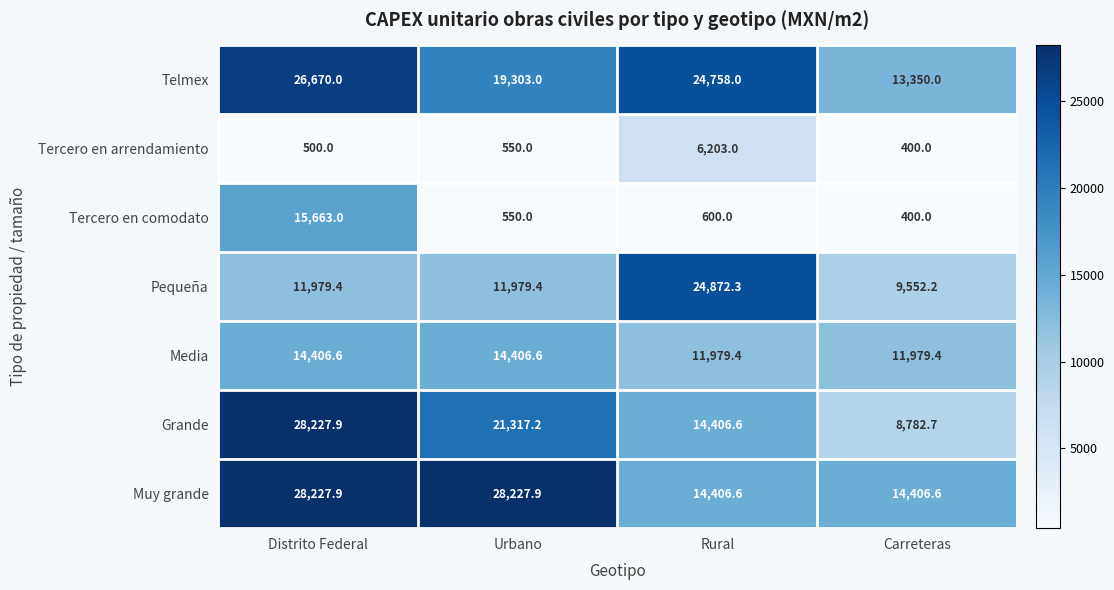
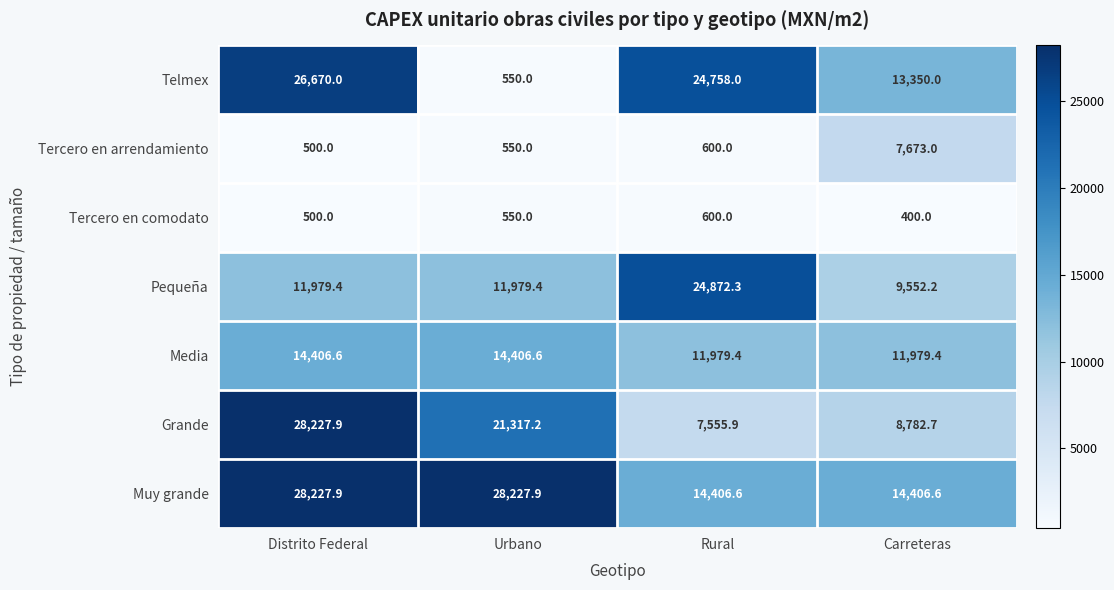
  {
    "Telmex": {
      "Distrito Federal": "26,670.0",
-     "Urbano": "19,303.0",
+     "Urbano": "550.0",
      "Rural": "24,758.0",
      "Carreteras": "13,350.0"
    },
    "Tercero en arrendamiento": {
      "Distrito Federal": "500.0",
      "Urbano": "550.0",
-     "Rural": "6,203.0",
-     "Carreteras": "400.0"
+     "Rural": "600.0",
+     "Carreteras": "7,673.0"
    },
    "Tercero en comodato": {
-     "Distrito Federal": "15,663.0",
+     "Distrito Federal": "500.0",
      "Urbano": "550.0",
      "Rural": "600.0",
      "Carreteras": "400.0"
    },
    "Pequeña": {
      "Distrito Federal": "11,979.4",
      "Urbano": "11,979.4",
      "Rural": "24,872.3",
      "Carreteras": "9,552.2"
    },
    "Media": {
      "Distrito Federal": "14,406.6",
      "Urbano": "14,406.6",
      "Rural": "11,979.4",
      "Carreteras": "11,979.4"
    },
    "Grande": {
      "Distrito Federal": "28,227.9",
      "Urbano": "21,317.2",
-     "Rural": "14,406.6",
+     "Rural": "7,555.9",
      "Carreteras": "8,782.7"
    },
    "Muy grande": {
      "Distrito Federal": "28,227.9",
      "Urbano": "28,227.9",
      "Rural": "14,406.6",
      "Carreteras": "14,406.6"
    }
  }
